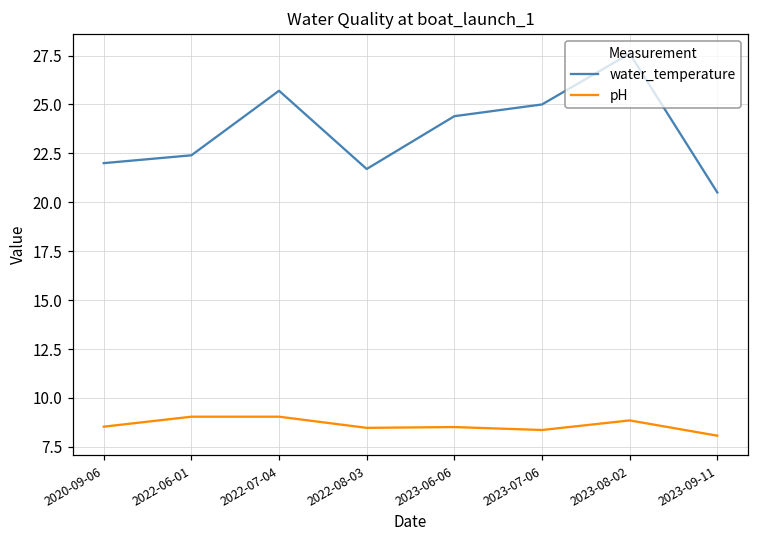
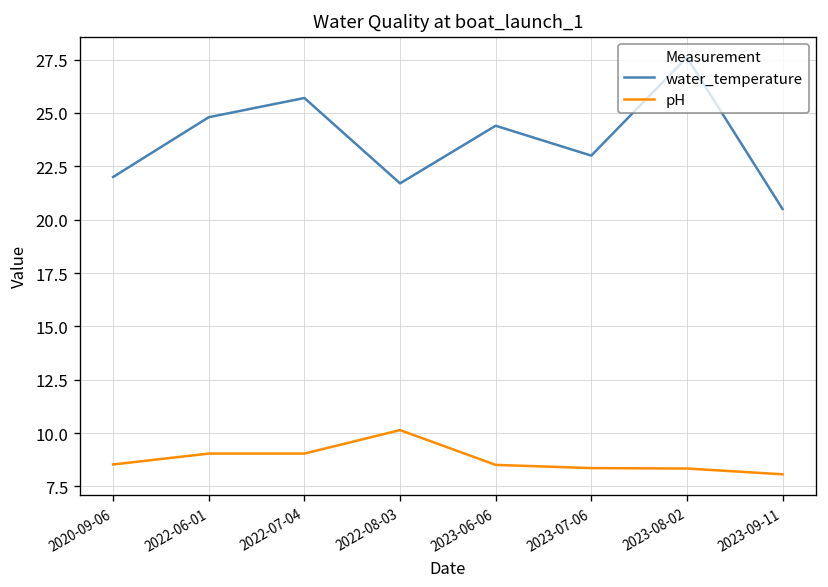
  {
    "water_temperature": {
      "2020-09-06": 22.0,
-     "2022-06-01": 22.4,
+     "2022-06-01": 24.8,
      "2022-07-04": 25.7,
      "2022-08-03": 21.7,
      "2023-06-06": 24.4,
-     "2023-07-06": 25,
+     "2023-07-06": 23,
      "2023-09-11": 20.5
    },
    "pH": {
      "2020-09-06": 8.5,
      "2022-06-01": 9.0,
      "2022-07-04": 9.0,
-     "2022-08-03": 8.5,
+     "2022-08-03": 10.1,
      "2023-06-06": 8.5,
      "2023-07-06": 8.4,
-     "2023-08-02": 8.9,
+     "2023-08-02": 8.3,
      "2023-09-11": 8.1
    }
  }
